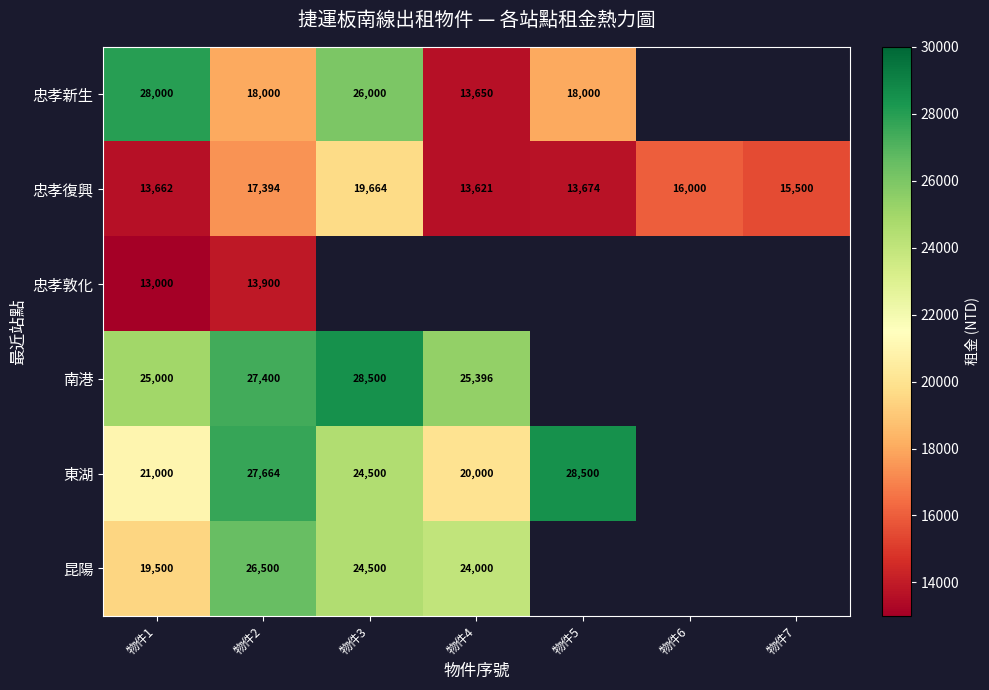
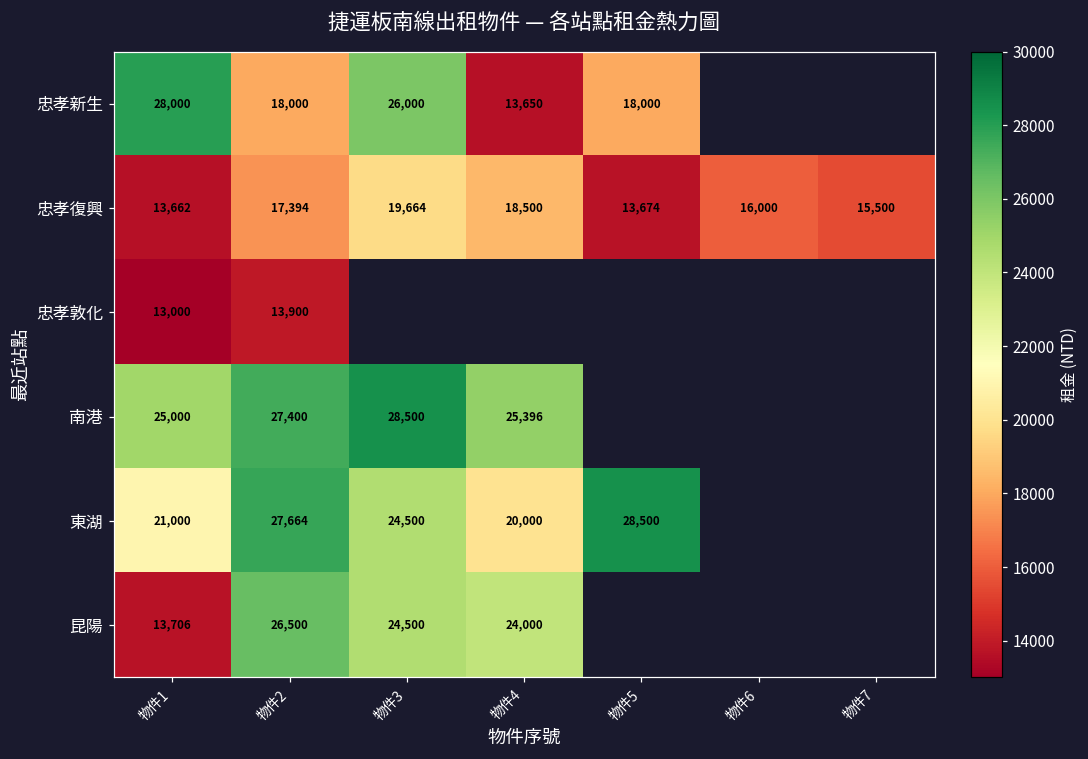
  {
    "忠孝新生": {
      "物件1": "28,000",
      "物件2": "18,000",
      "物件3": "26,000",
      "物件4": "13,650",
      "物件5": "18,000"
    },
    "忠孝復興": {
      "物件1": "13,662",
      "物件2": "17,394",
      "物件3": "19,664",
-     "物件4": "13,621",
+     "物件4": "18,500",
      "物件5": "13,674",
      "物件6": "16,000",
      "物件7": "15,500"
    },
    "忠孝敦化": {
      "物件1": "13,000",
      "物件2": "13,900"
    },
    "南港": {
      "物件1": "25,000",
      "物件2": "27,400",
      "物件3": "28,500",
      "物件4": "25,396"
    },
    "東湖": {
      "物件1": "21,000",
      "物件2": "27,664",
      "物件3": "24,500",
      "物件4": "20,000",
      "物件5": "28,500"
    },
    "昆陽": {
-     "物件1": "19,500",
+     "物件1": "13,706",
      "物件2": "26,500",
      "物件3": "24,500",
      "物件4": "24,000"
    }
  }
